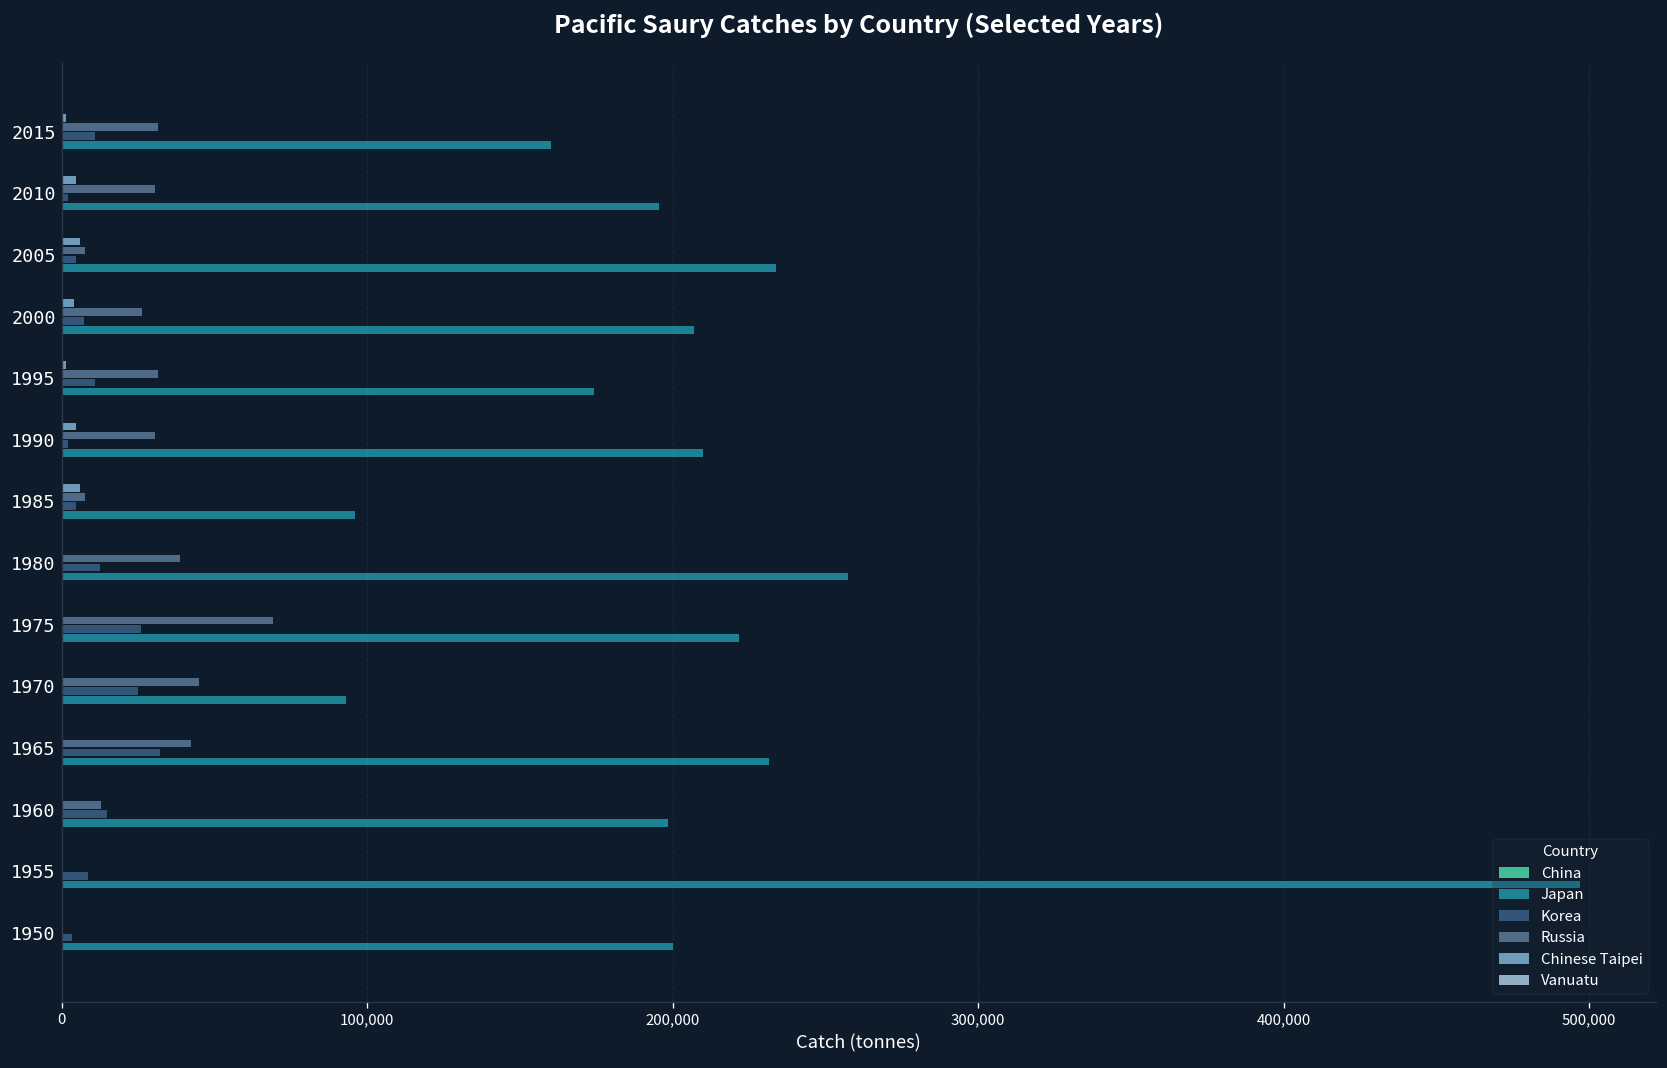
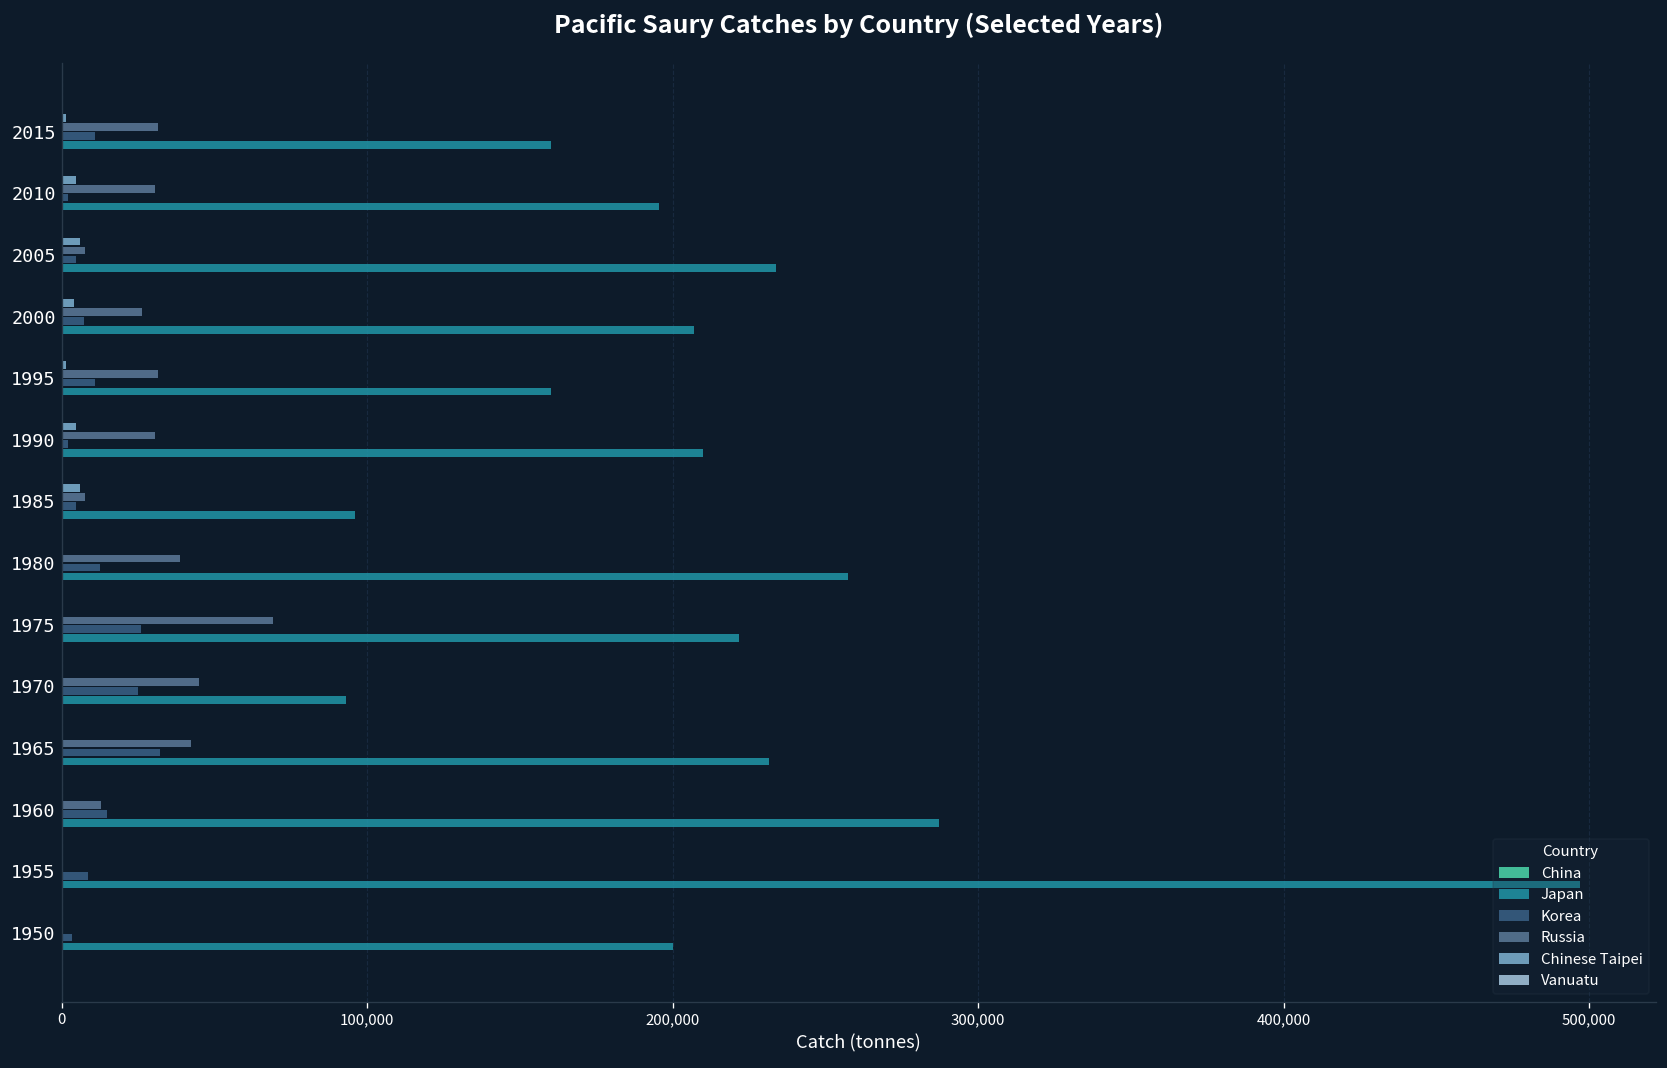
  {
    "China": {
      "2015": "0",
      "2010": "0",
      "2005": "0",
      "2000": "0",
      "1995": "0",
      "1990": "0",
      "1985": "0",
      "1980": "0",
      "1975": "0",
      "1970": "0",
      "1965": "0",
      "1960": "0",
      "1955": "0",
      "1950": "0"
    },
    "Japan": {
      "2015": "160,000",
      "2010": "196,000",
      "2005": "234,000",
      "2000": "207,000",
-     "1995": "174,000",
+     "1995": "160,000",
      "1990": "210,000",
      "1985": "96,000",
      "1980": "257,000",
      "1975": "222,000",
      "1970": "93,000",
      "1965": "231,000",
-     "1960": "199,000",
+     "1960": "287,000",
      "1950": "200,000"
    }
  }
